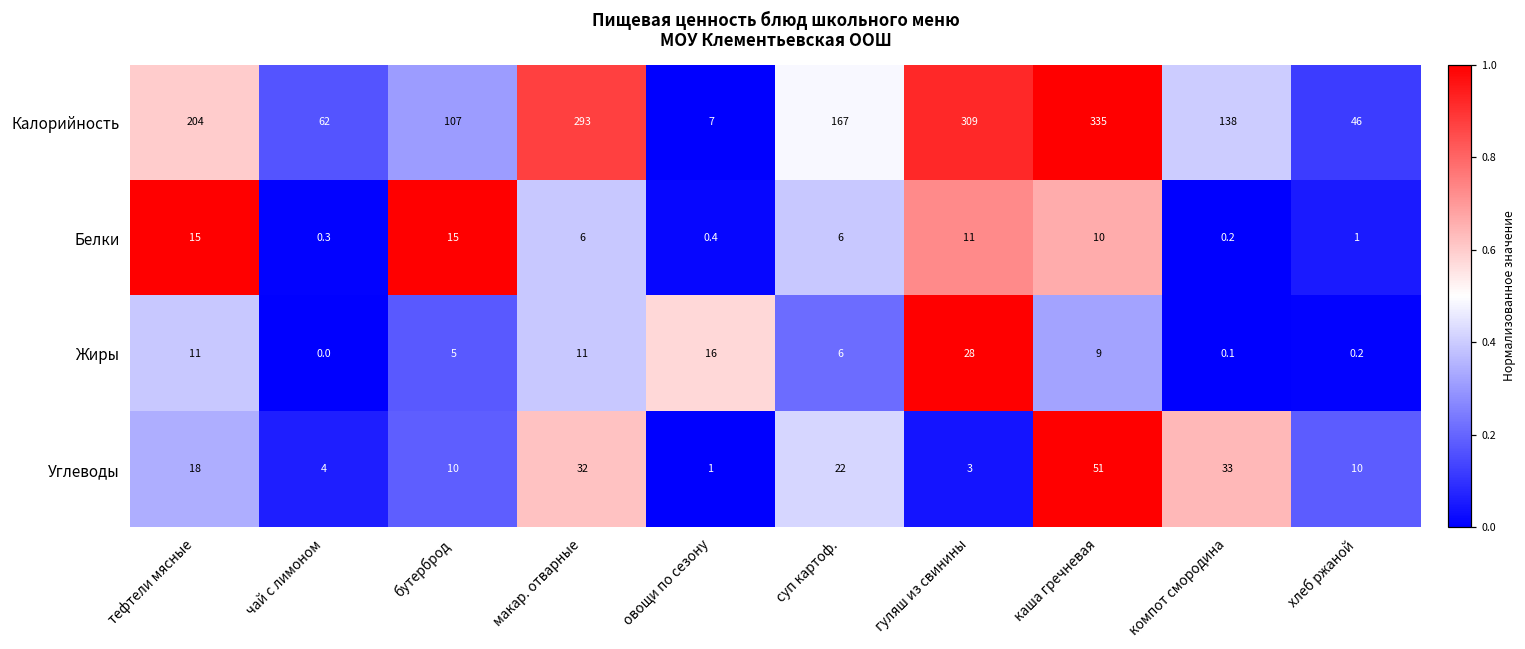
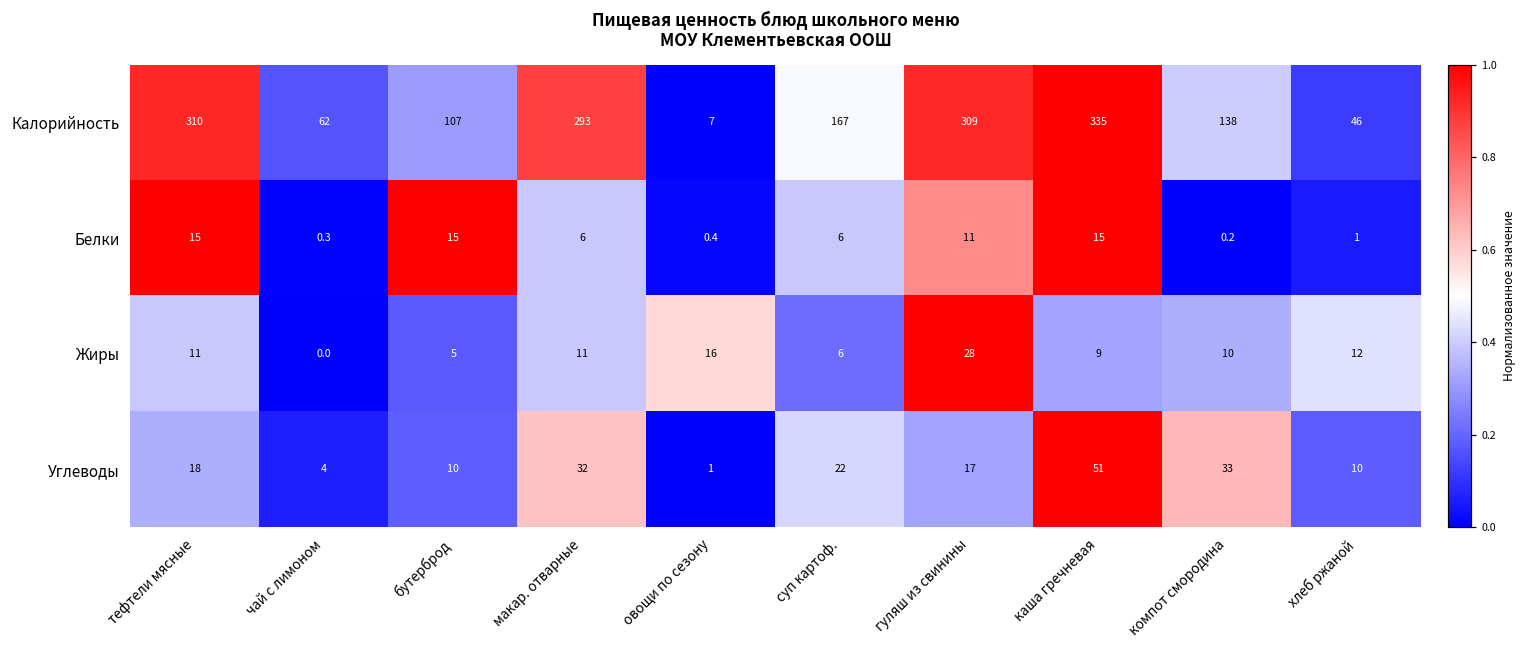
  {
    "Калорийность": {
-     "тефтели мясные": 204,
+     "тефтели мясные": 310,
      "чай с лимоном": 62,
      "бутерброд": 107,
      "макар. отварные": 293,
      "овощи по сезону": 7,
      "суп картоф.": 167,
      "гуляш из свинины": 309,
      "каша гречневая": 335,
      "компот смородина": 138,
      "хлеб ржаной": 46
    },
    "Белки": {
      "тефтели мясные": 15,
      "чай с лимоном": 0.3,
      "бутерброд": 15,
      "макар. отварные": 6,
      "овощи по сезону": 0.4,
      "суп картоф.": 6,
      "гуляш из свинины": 11,
-     "каша гречневая": 10,
+     "каша гречневая": 15,
      "компот смородина": 0.2,
      "хлеб ржаной": 1
    },
    "Жиры": {
      "тефтели мясные": 11,
      "чай с лимоном": 0.0,
      "бутерброд": 5,
      "макар. отварные": 11,
      "овощи по сезону": 16,
      "суп картоф.": 6,
      "гуляш из свинины": 28,
      "каша гречневая": 9,
-     "компот смородина": 0.1,
-     "хлеб ржаной": 0.2
+     "компот смородина": 10,
+     "хлеб ржаной": 12
    },
    "Углеводы": {
      "тефтели мясные": 18,
      "чай с лимоном": 4,
      "бутерброд": 10,
      "макар. отварные": 32,
      "овощи по сезону": 1,
      "суп картоф.": 22,
-     "гуляш из свинины": 3,
+     "гуляш из свинины": 17,
      "каша гречневая": 51,
      "компот смородина": 33,
      "хлеб ржаной": 10
    }
  }
